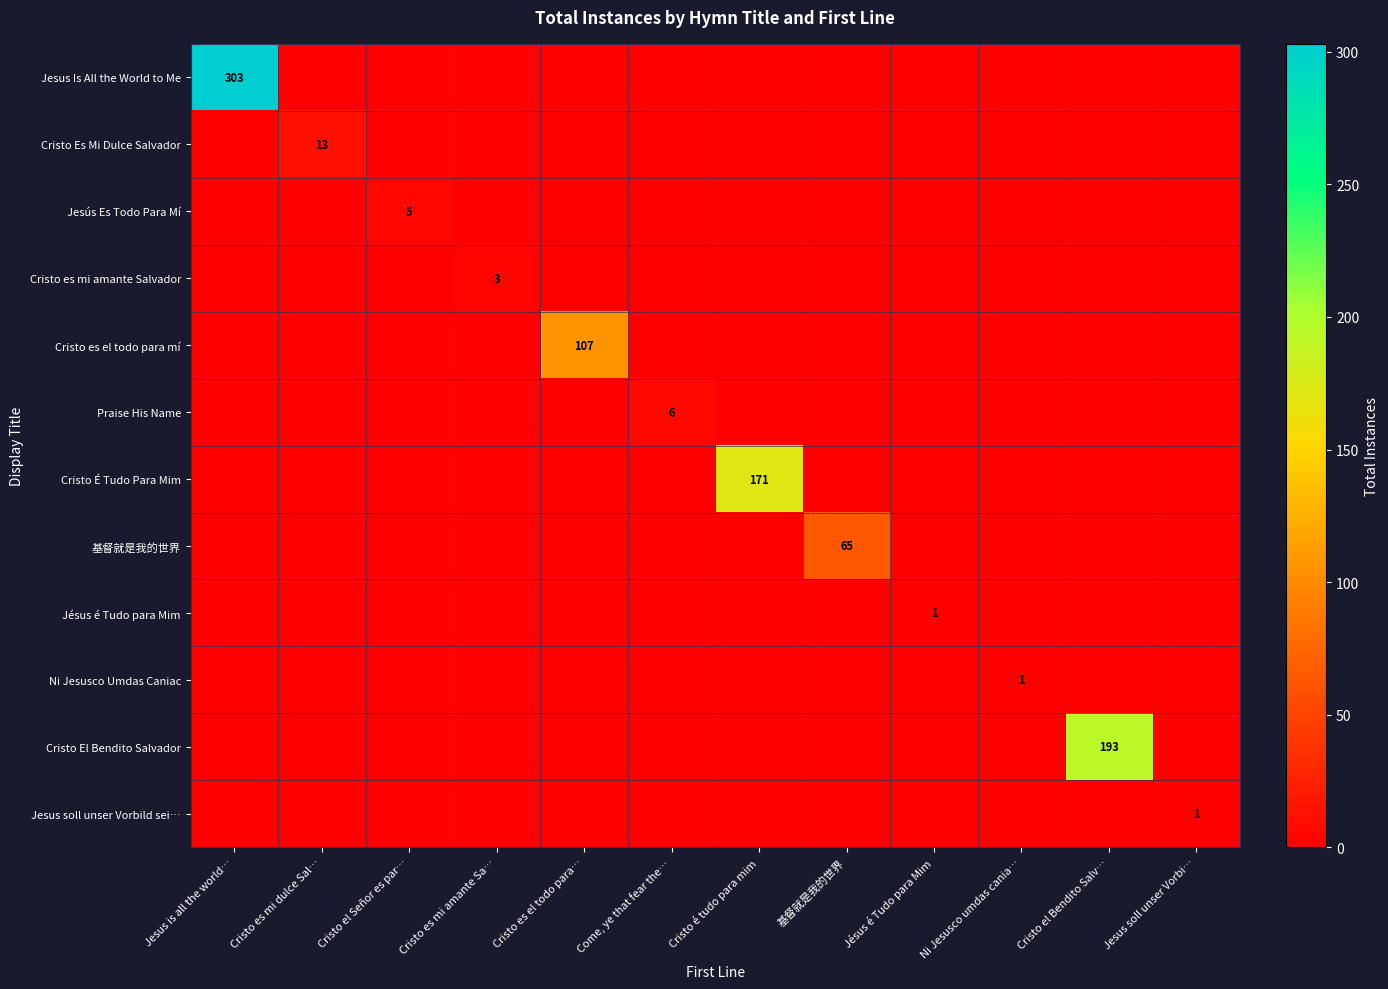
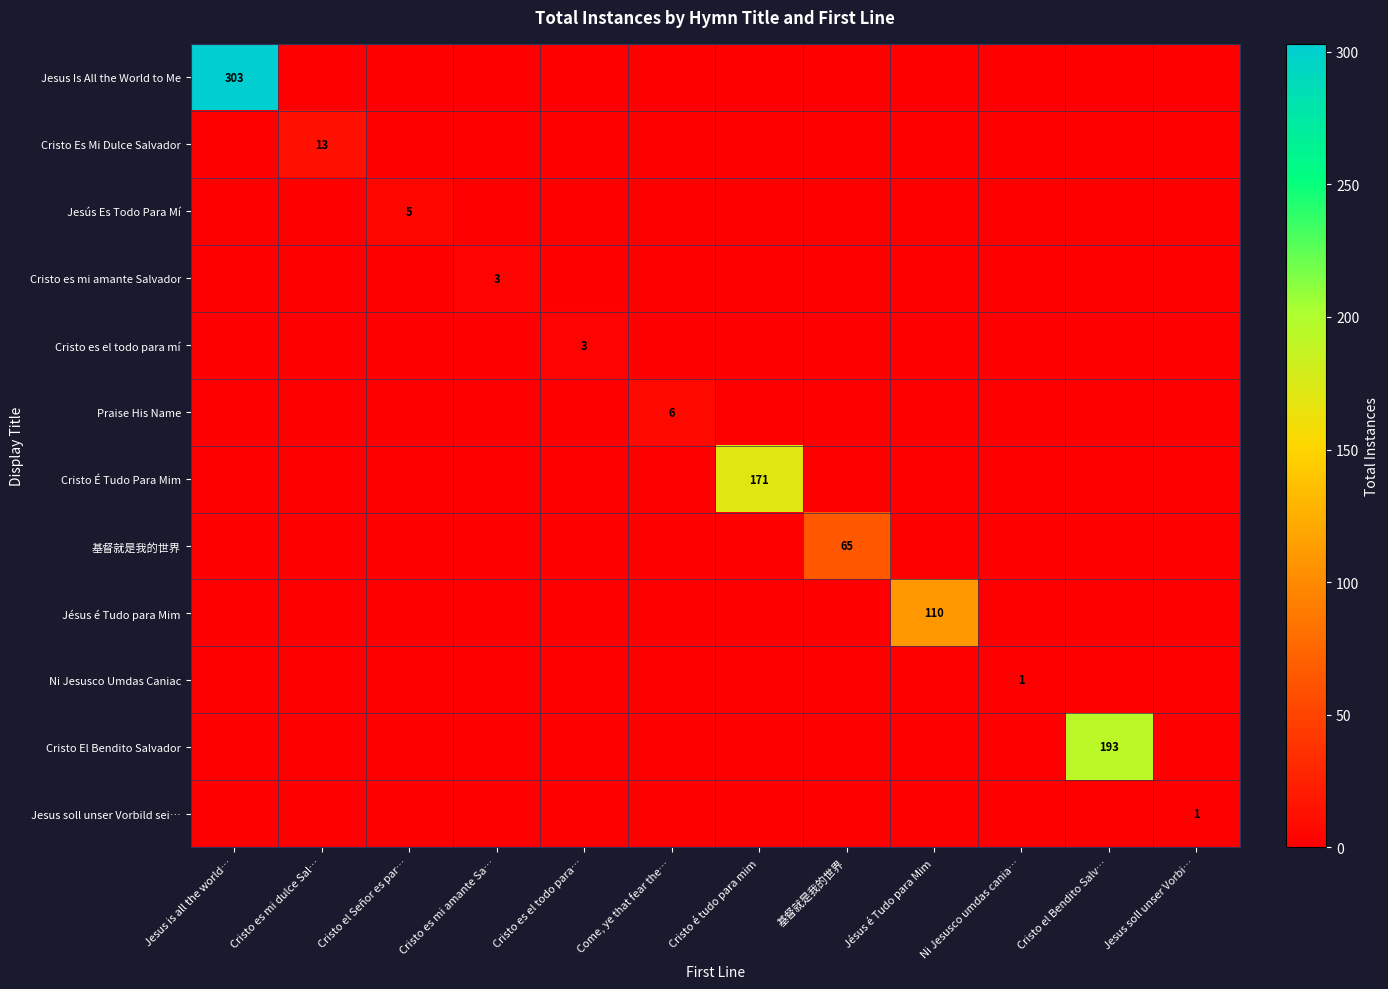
  {
    "Jesus Is All the World to Me": {
      "Jesus is all the world…": 303
    },
    "Cristo Es Mi Dulce Salvador": {
      "Cristo es mi dulce Sal…": 13
    },
    "Jesús Es Todo Para Mí": {
      "Cristo el Señor es par…": 5
    },
    "Cristo es mi amante Salvador": {
      "Cristo es mi amante Sa…": 3
    },
    "Cristo es el todo para mí": {
-     "Cristo es el todo para…": 107
+     "Cristo es el todo para…": 3
    },
    "Praise His Name": {
      "Come, ye that fear the…": 6
    },
    "Cristo É Tudo Para Mim": {
      "Cristo é tudo para mim": 171
    },
    "基督就是我的世界": {
      "基督就是我的世界": 65
    },
    "Jésus é Tudo para Mim": {
-     "Jésus é Tudo para Mim": 1
+     "Jésus é Tudo para Mim": 110
    },
    "Ni Jesusco Umdas Caniac": {
      "Ni Jesusco umdas cania…": 1
    },
    "Cristo El Bendito Salvador": {
      "Cristo el Bendito Salv…": 193
    },
    "Jesus soll unser Vorbild sei…": {
      "Jesus soll unser Vorbi…": 1
    }
  }
